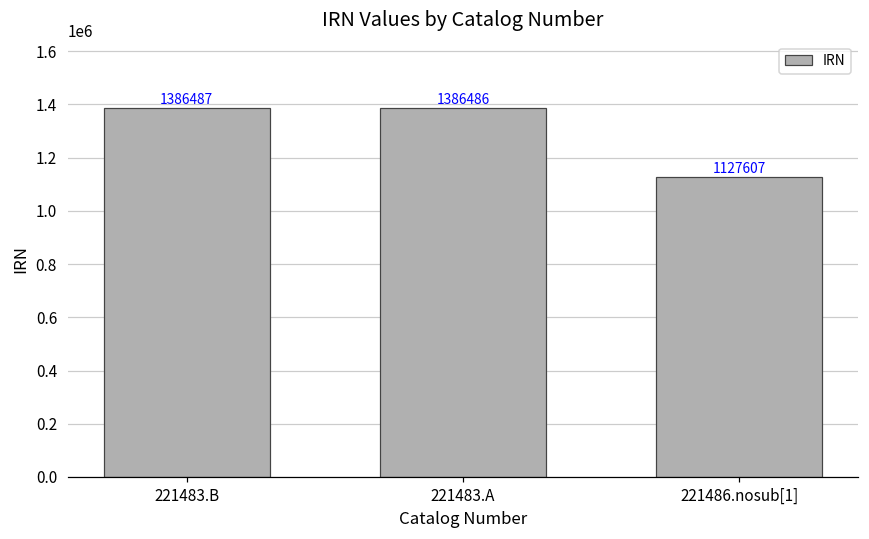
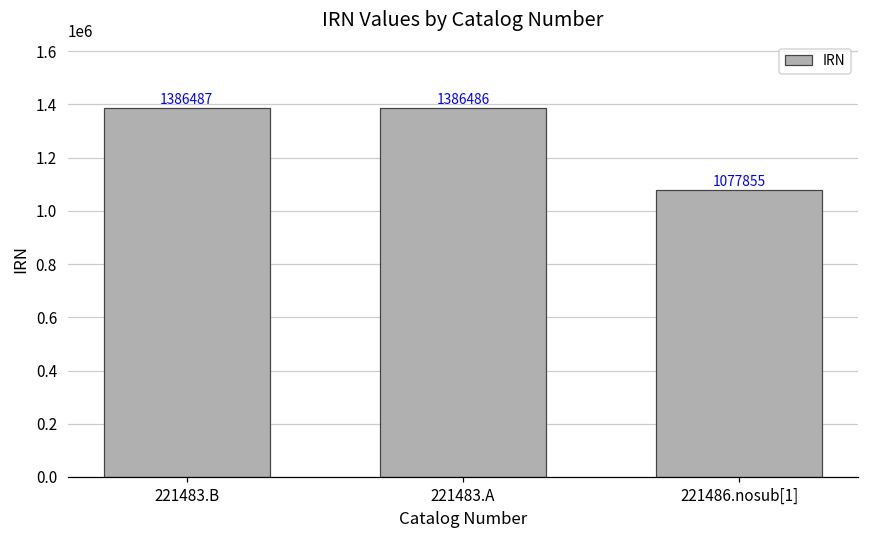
  {
    "221483.B": 1386487,
    "221483.A": 1386486,
-   "221486.nosub[1]": 1127607
+   "221486.nosub[1]": 1077855
  }
